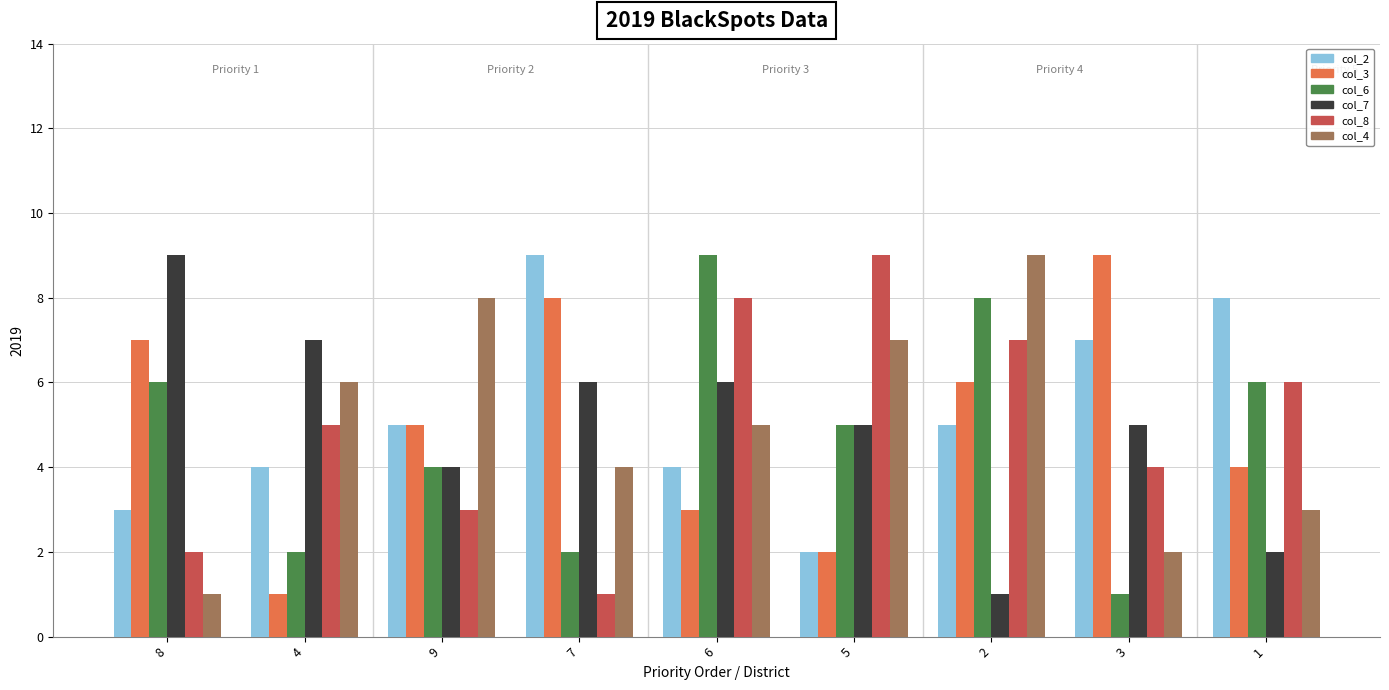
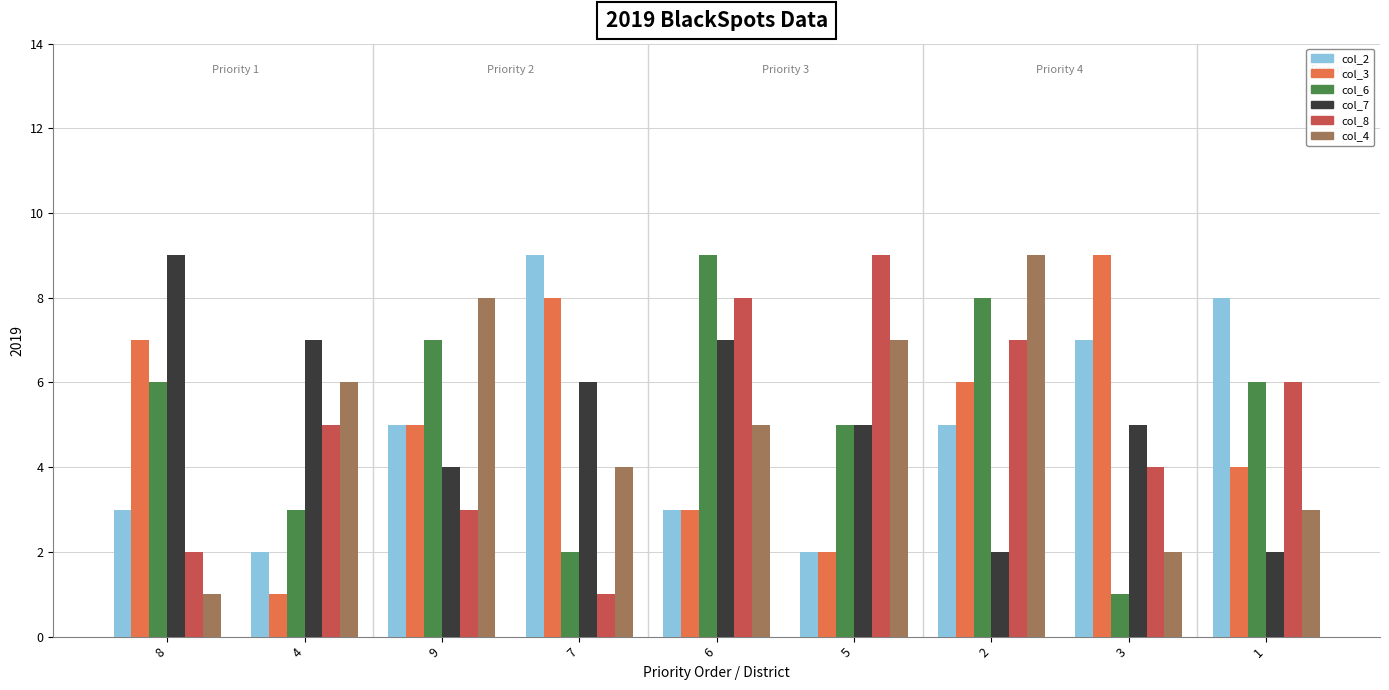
  {
    "col_2": {
      "8": 3,
-     "4": 4,
+     "4": 2,
      "9": 5,
      "7": 9,
-     "6": 4,
+     "6": 3,
      "5": 2,
      "2": 5,
      "3": 7,
      "1": 8
    },
    "col_6": {
      "8": 6,
-     "4": 2,
-     "9": 4,
+     "4": 3,
+     "9": 7,
      "7": 2,
      "6": 9,
      "5": 5,
      "2": 8,
      "3": 1,
      "1": 6
    },
    "col_7": {
      "8": 9,
      "4": 7,
      "9": 4,
      "7": 6,
-     "6": 6,
+     "6": 7,
      "5": 5,
-     "2": 1,
+     "2": 2,
      "3": 5,
      "1": 2
    }
  }
